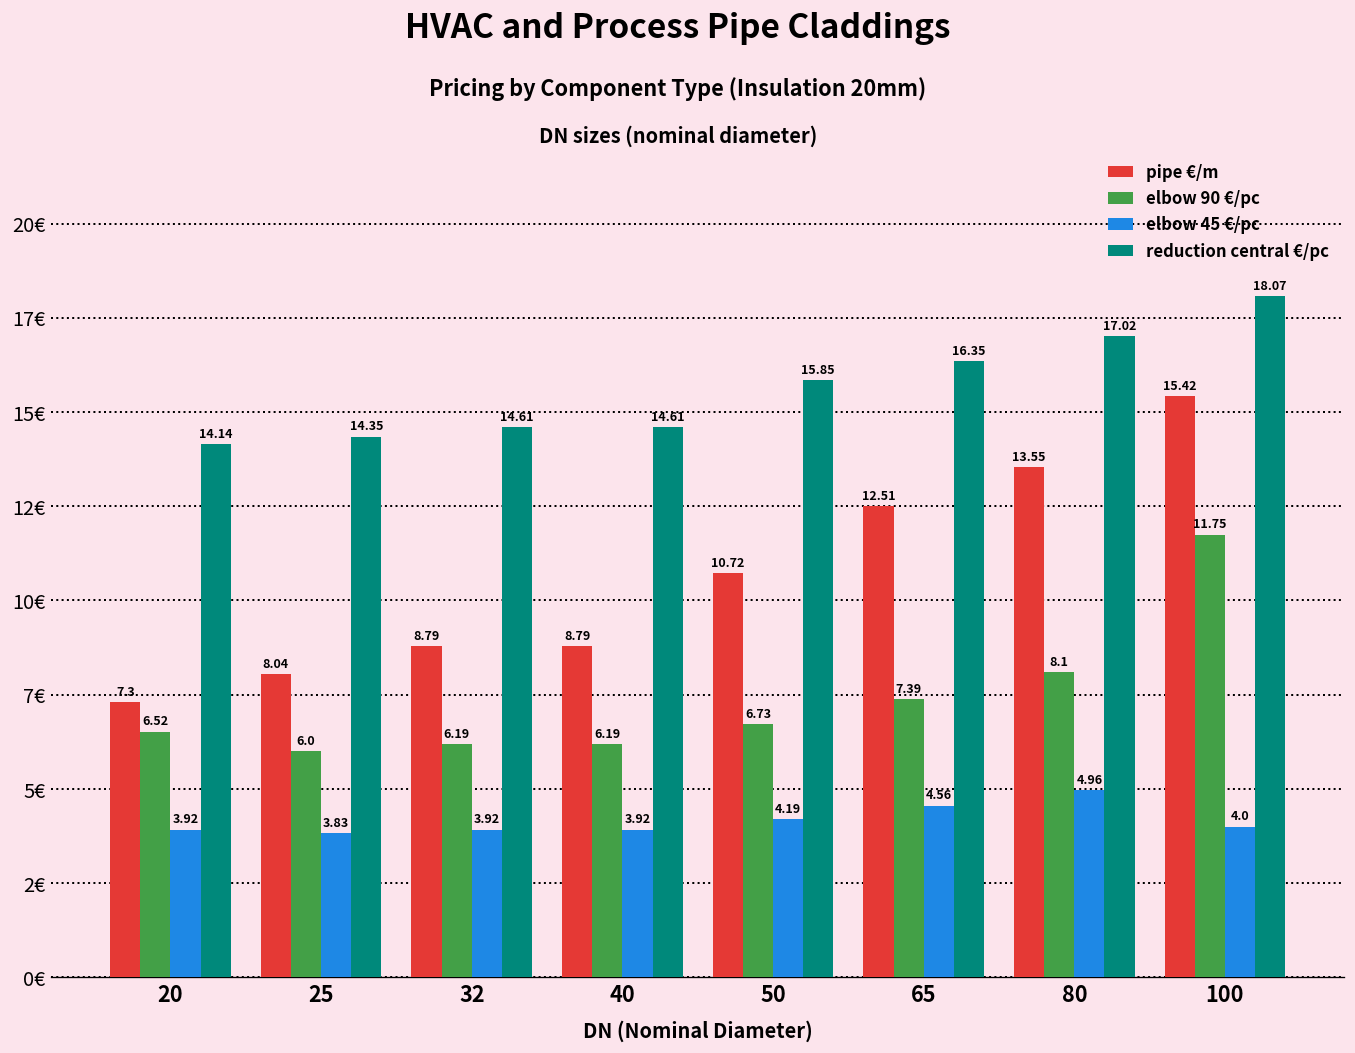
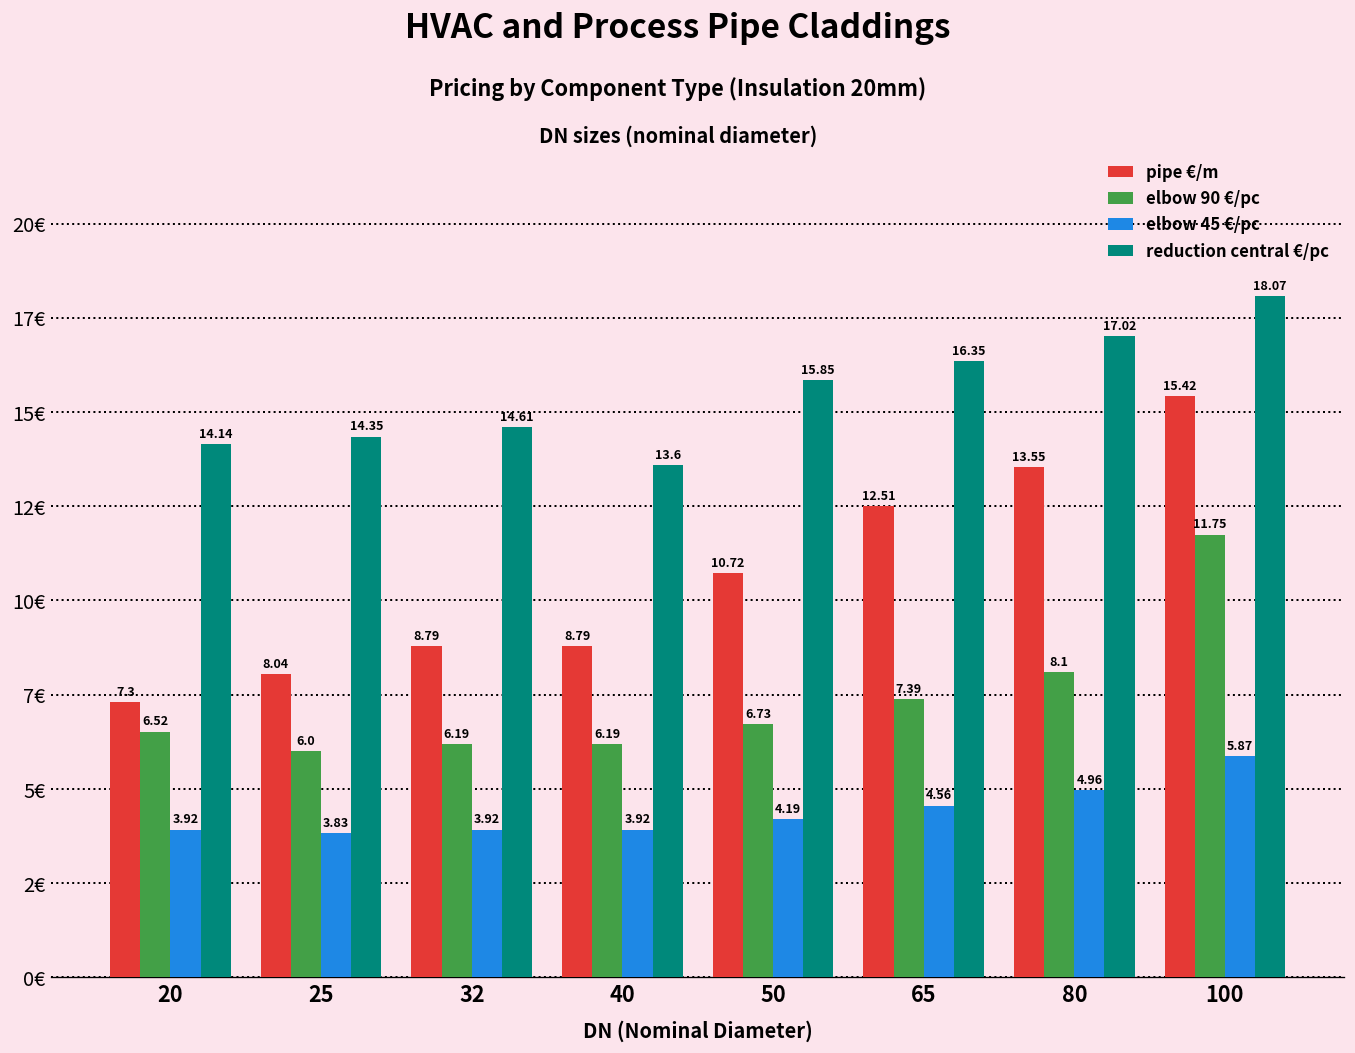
  {
    "pipe €/m": {
      "20": 7.3,
      "25": 8.04,
      "32": 8.79,
      "40": 8.79,
      "50": 10.72,
      "65": 12.51,
      "80": 13.55,
      "100": 15.42
    },
    "elbow 90 €/pc": {
      "20": 6.52,
      "25": 6.0,
      "32": 6.19,
      "40": 6.19,
      "50": 6.73,
      "65": 7.39,
      "80": 8.1,
      "100": 11.75
    },
    "elbow 45 €/pc": {
      "20": 3.92,
      "25": 3.83,
      "32": 3.92,
      "40": 3.92,
      "50": 4.19,
      "65": 4.56,
      "80": 4.96,
-     "100": 4.0
+     "100": 5.87
    },
    "reduction central €/pc": {
      "20": 14.14,
      "25": 14.35,
      "32": 14.61,
-     "40": 14.61,
+     "40": 13.6,
      "50": 15.85,
      "65": 16.35,
      "80": 17.02,
      "100": 18.07
    }
  }
